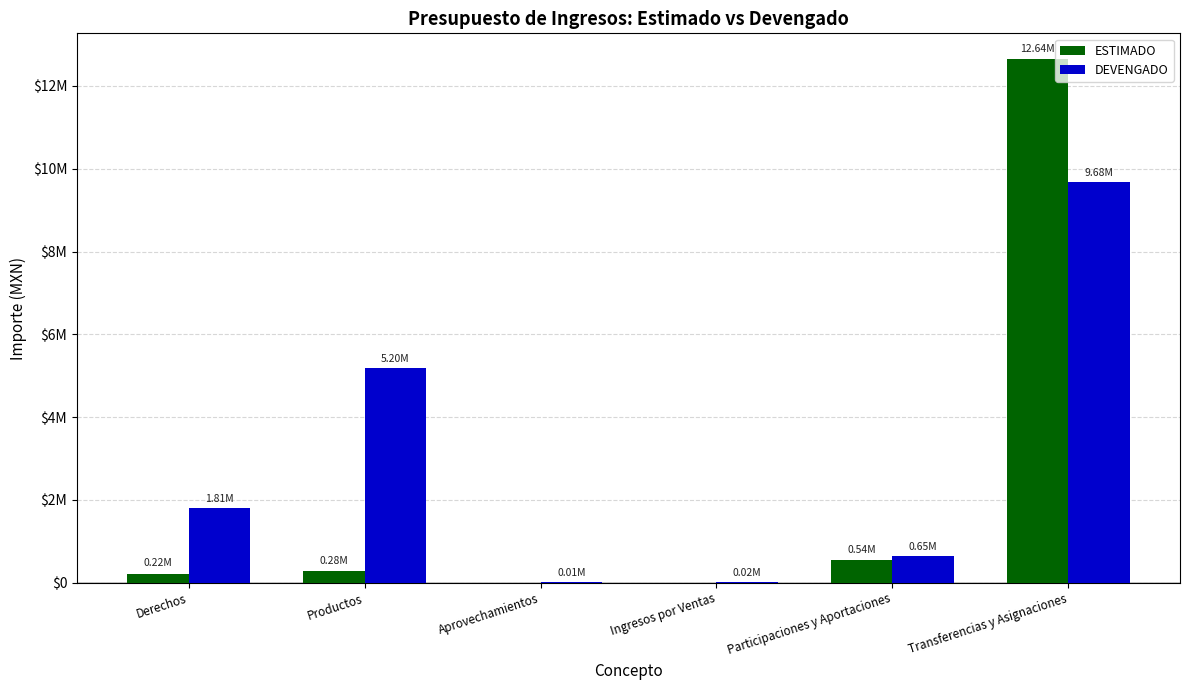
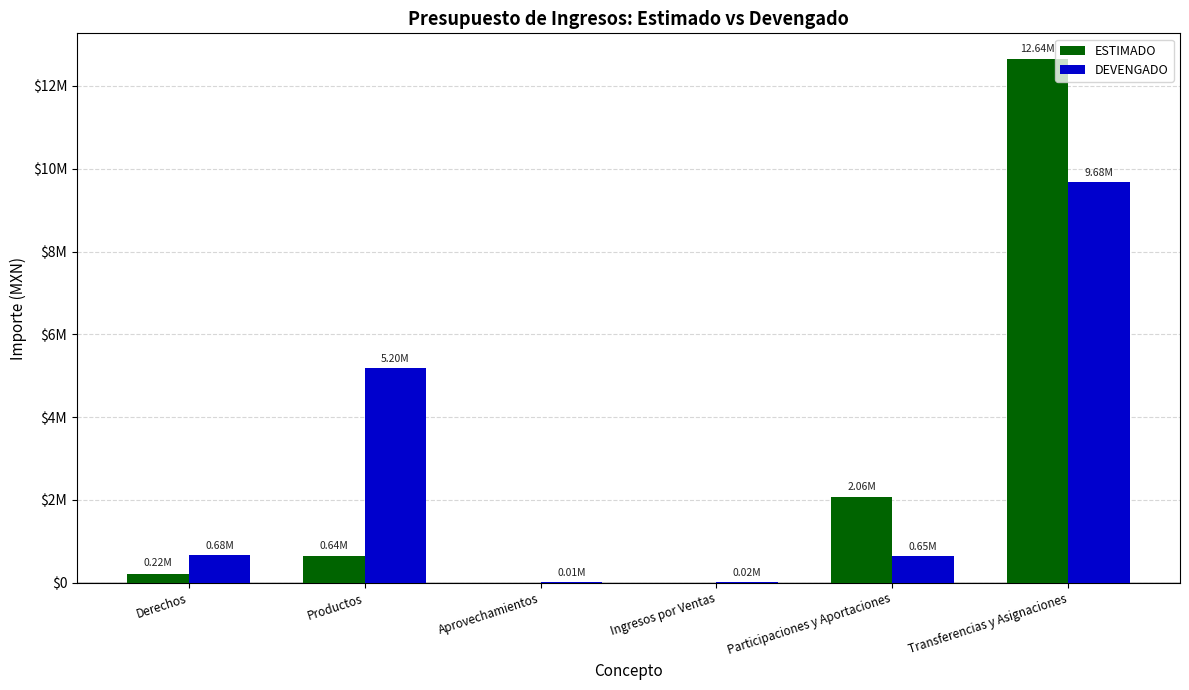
  {
    "ESTIMADO": {
      "Derechos": "0.22M",
-     "Productos": "0.28M",
-     "Participaciones y Aportaciones": "0.54M",
+     "Productos": "0.64M",
+     "Participaciones y Aportaciones": "2.06M",
      "Transferencias y Asignaciones": "12.64M"
    },
    "DEVENGADO": {
-     "Derechos": "1.81M",
+     "Derechos": "0.68M",
      "Productos": "5.20M",
      "Aprovechamientos": "0.01M",
      "Ingresos por Ventas": "0.02M",
      "Participaciones y Aportaciones": "0.65M",
      "Transferencias y Asignaciones": "9.68M"
    }
  }
